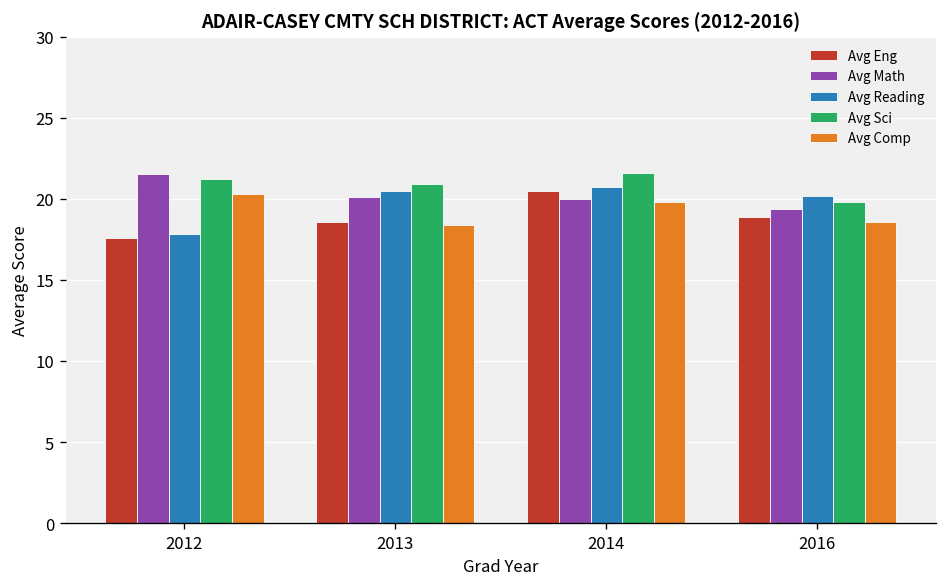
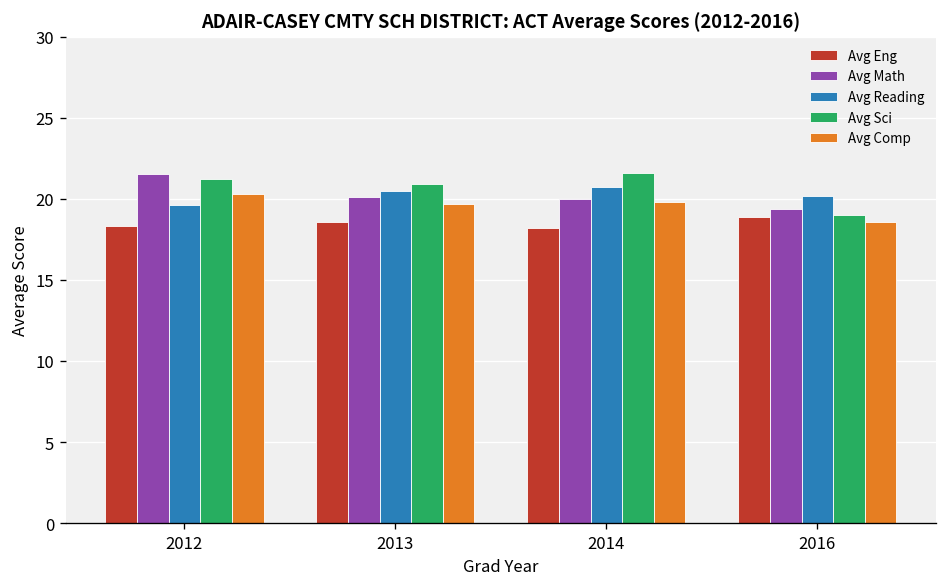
  {
    "Avg Eng": {
-     "2012": 17.6,
+     "2012": 18.3,
      "2013": 18.6,
-     "2014": 20.5,
+     "2014": 18.2,
      "2016": 18.9
    },
    "Avg Math": {
      "2012": 21.5,
      "2013": 20.1,
      "2014": 20.0,
      "2016": 19.4
    },
    "Avg Reading": {
-     "2012": 17.8,
+     "2012": 19.6,
      "2013": 20.5,
      "2014": 20.7,
      "2016": 20.2
    },
    "Avg Sci": {
      "2012": 21.2,
      "2013": 20.9,
      "2014": 21.6,
-     "2016": 19.8
+     "2016": 19.0
    },
    "Avg Comp": {
      "2012": 20.3,
-     "2013": 18.4,
+     "2013": 19.7,
      "2014": 19.8,
      "2016": 18.6
    }
  }
